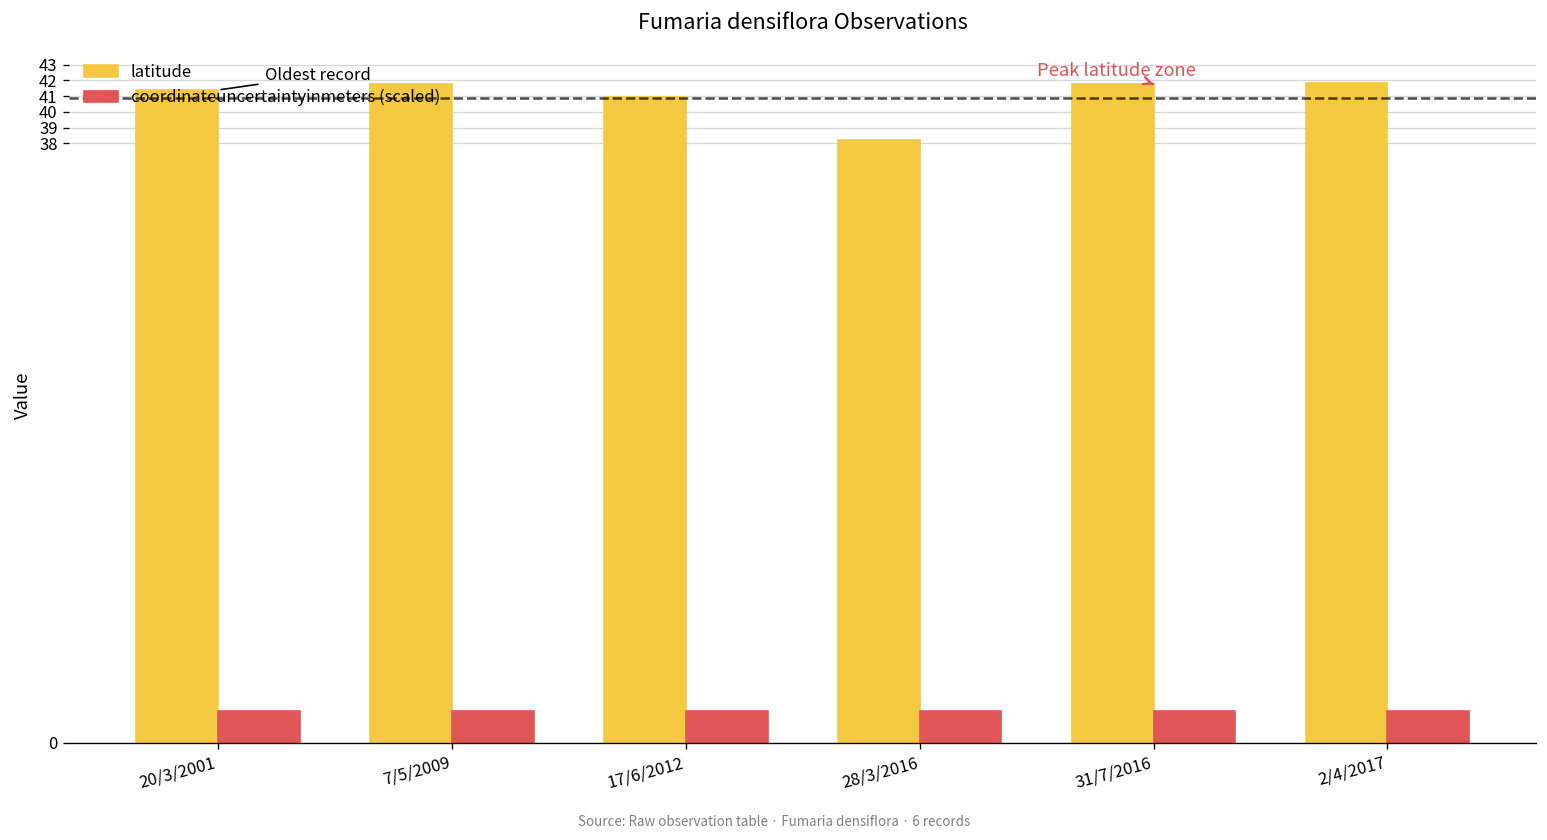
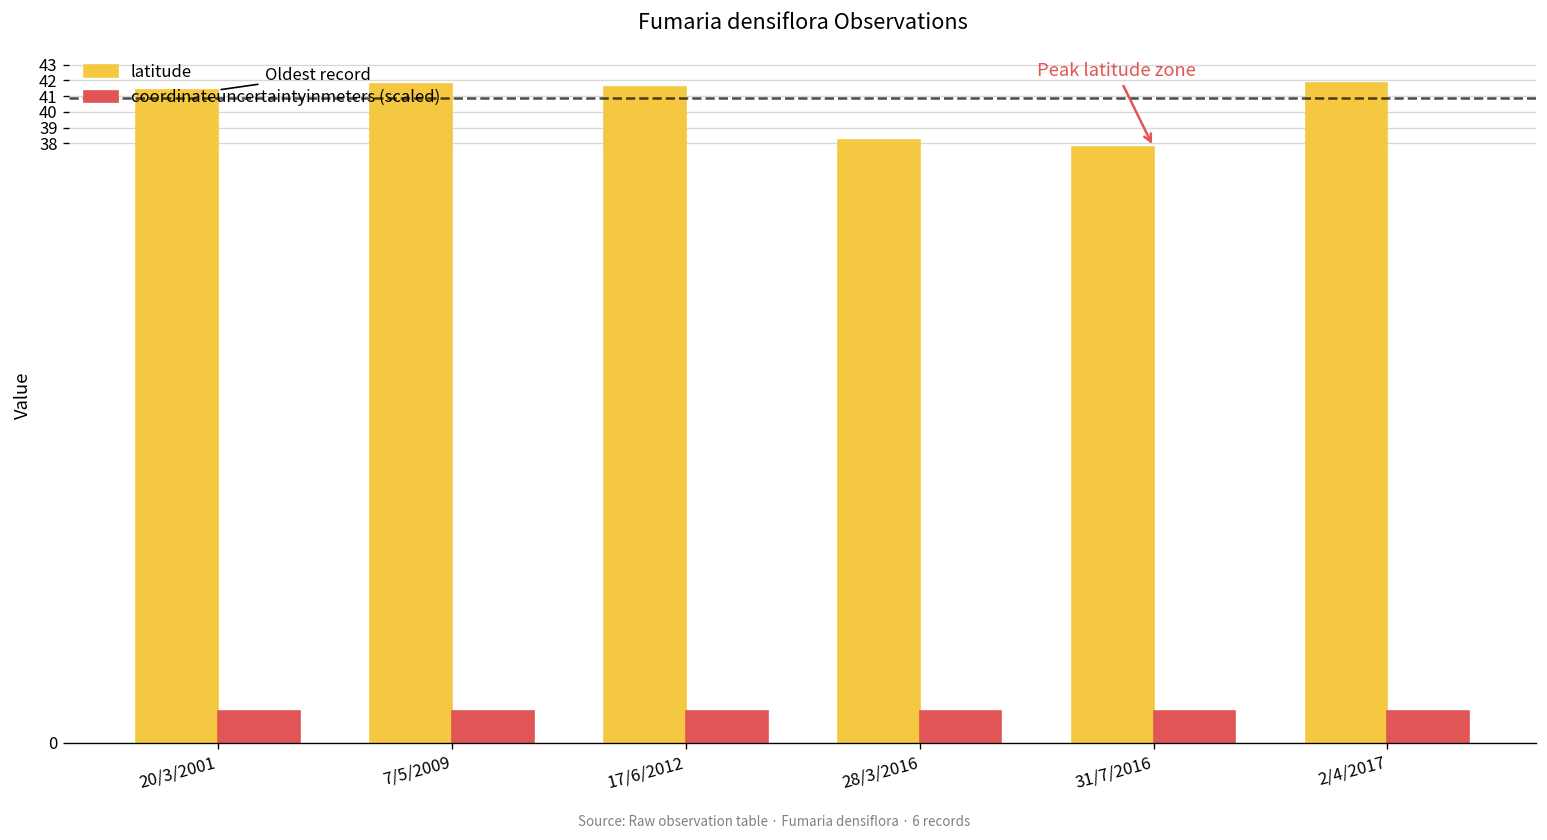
  {
    "latitude": {
      "20/3/2001": 41.4,
      "7/5/2009": 41.7,
-     "17/6/2012": 41.0,
+     "17/6/2012": 41.6,
      "28/3/2016": 38.2,
-     "31/7/2016": 41.8,
+     "31/7/2016": 37.8,
      "2/4/2017": 41.8
    },
    "coordinateuncertaintyinmeters (scaled)": {
      "20/3/2001": 2.0,
      "7/5/2009": 2.0,
      "17/6/2012": 2.0,
      "28/3/2016": 2.0,
      "31/7/2016": 2.0,
      "2/4/2017": 2.0
    }
  }
